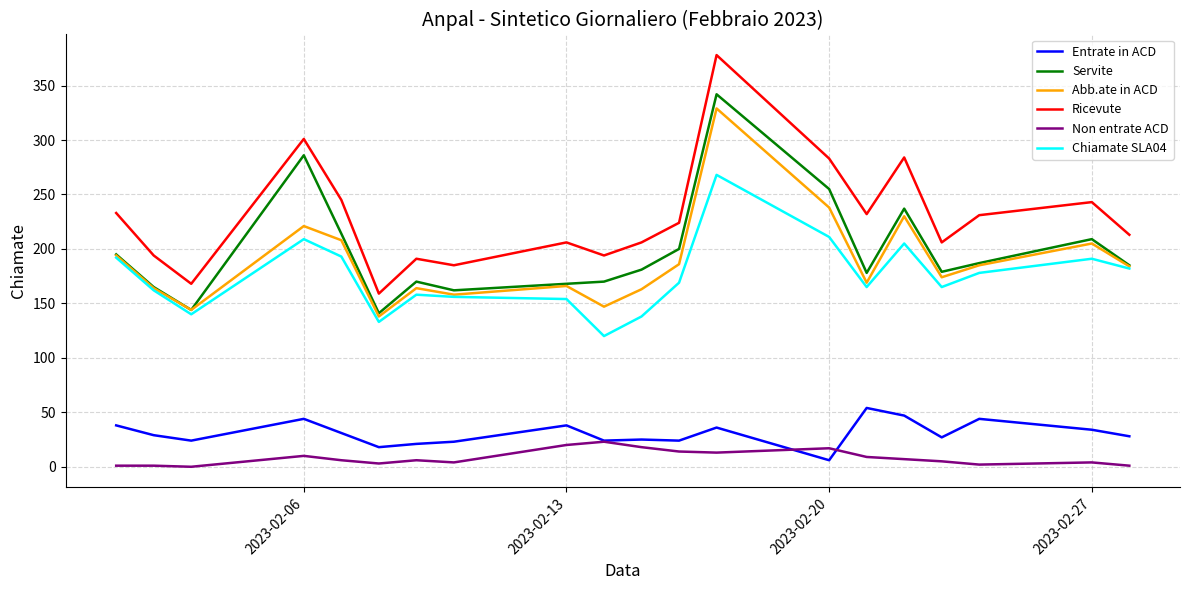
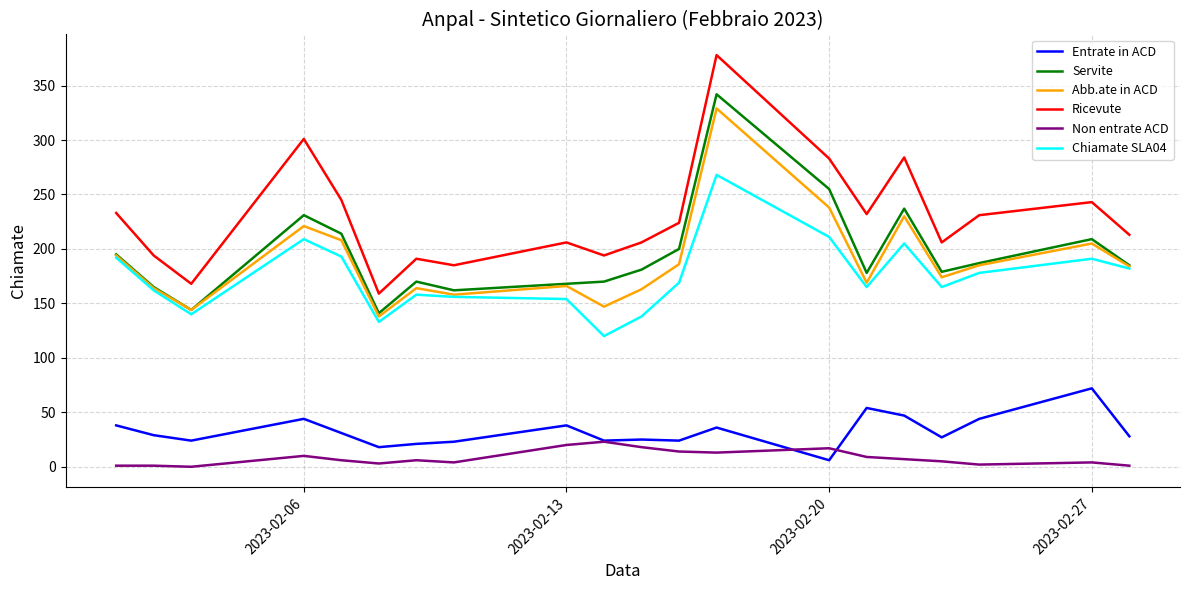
  {
    "Entrate in ACD": {
      "2023-02-06": 44,
      "2023-02-13": 38,
      "2023-02-20": 6,
-     "2023-02-27": 34
+     "2023-02-27": 72
    },
    "Servite": {
-     "2023-02-06": 286,
+     "2023-02-06": 231,
      "2023-02-20": 255,
      "2023-02-27": 209
    },
    "Abb.ate in ACD": {
      "2023-02-06": 221,
      "2023-02-20": 238,
      "2023-02-27": 205
    },
    "Ricevute": {
      "2023-02-06": 301,
      "2023-02-13": 206,
      "2023-02-20": 283,
      "2023-02-27": 243
    },
    "Non entrate ACD": {
      "2023-02-06": 10,
      "2023-02-13": 20,
      "2023-02-20": 17,
      "2023-02-27": 4
    },
    "Chiamate SLA04": {
      "2023-02-06": 209,
      "2023-02-13": 154,
      "2023-02-20": 211,
      "2023-02-27": 191
    }
  }
